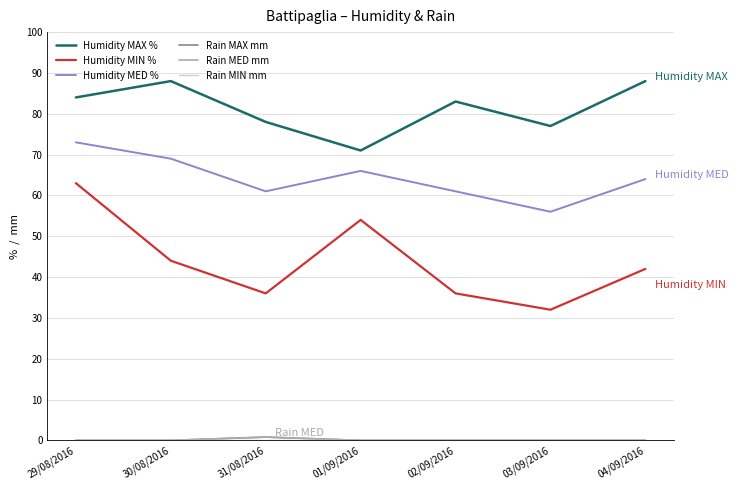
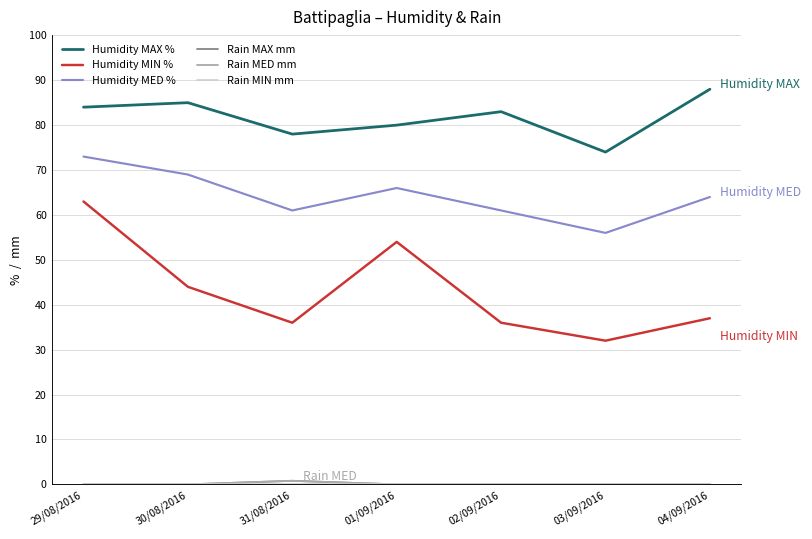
  {
    "Humidity MAX %": {
      "29/08/2016": 84,
-     "30/08/2016": 88,
+     "30/08/2016": 85,
      "31/08/2016": 78,
-     "01/09/2016": 71,
+     "01/09/2016": 80,
      "02/09/2016": 83,
-     "03/09/2016": 77,
+     "03/09/2016": 74,
      "04/09/2016": 88
    },
    "Humidity MIN %": {
      "29/08/2016": 63,
      "30/08/2016": 44,
      "31/08/2016": 36,
      "01/09/2016": 54,
      "02/09/2016": 36,
      "03/09/2016": 32,
-     "04/09/2016": 42
+     "04/09/2016": 37
    }
  }
